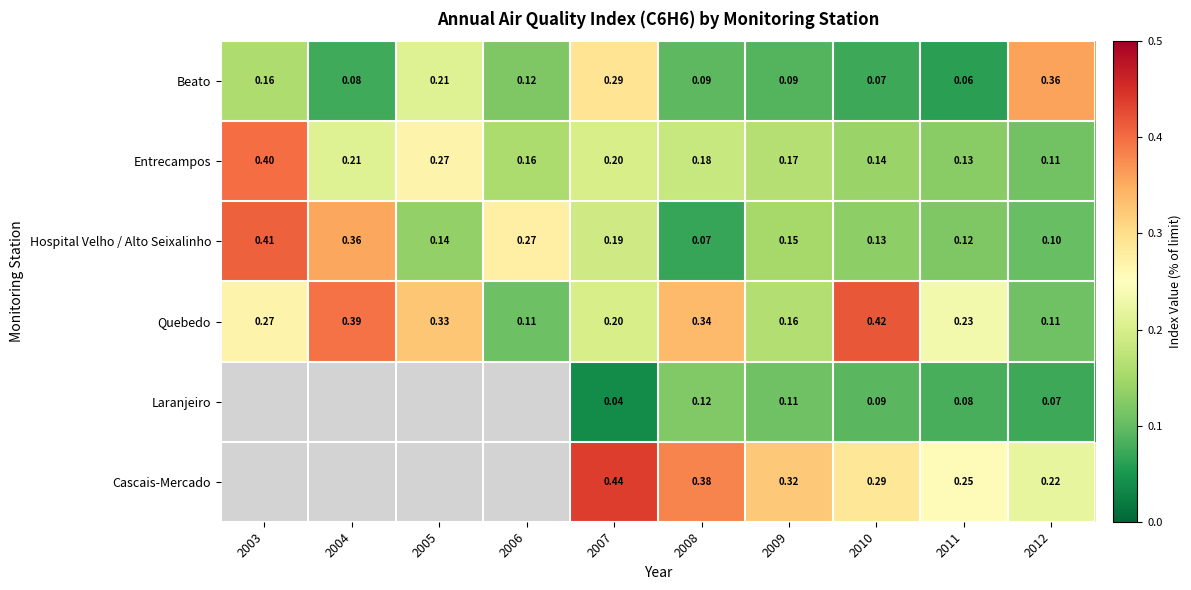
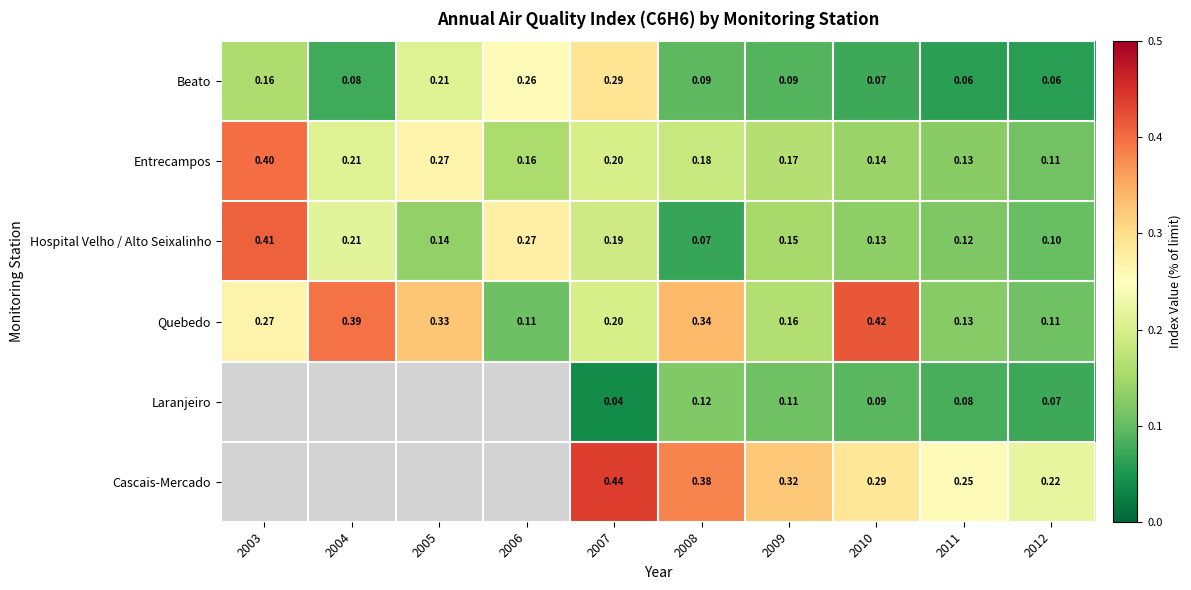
  {
    "Beato": {
      "2003": 0.16,
      "2004": 0.08,
      "2005": 0.21,
-     "2006": 0.12,
+     "2006": 0.26,
      "2007": 0.29,
      "2008": 0.09,
      "2009": 0.09,
      "2010": 0.07,
      "2011": 0.06,
-     "2012": 0.36
+     "2012": 0.06
    },
    "Entrecampos": {
      "2003": 0.40,
      "2004": 0.21,
      "2005": 0.27,
      "2006": 0.16,
      "2007": 0.20,
      "2008": 0.18,
      "2009": 0.17,
      "2010": 0.14,
      "2011": 0.13,
      "2012": 0.11
    },
    "Hospital Velho / Alto Seixalinho": {
      "2003": 0.41,
-     "2004": 0.36,
+     "2004": 0.21,
      "2005": 0.14,
      "2006": 0.27,
      "2007": 0.19,
      "2008": 0.07,
      "2009": 0.15,
      "2010": 0.13,
      "2011": 0.12,
      "2012": 0.10
    },
    "Quebedo": {
      "2003": 0.27,
      "2004": 0.39,
      "2005": 0.33,
      "2006": 0.11,
      "2007": 0.20,
      "2008": 0.34,
      "2009": 0.16,
      "2010": 0.42,
-     "2011": 0.23,
+     "2011": 0.13,
      "2012": 0.11
    },
    "Laranjeiro": {
      "2007": 0.04,
      "2008": 0.12,
      "2009": 0.11,
      "2010": 0.09,
      "2011": 0.08,
      "2012": 0.07
    },
    "Cascais-Mercado": {
      "2007": 0.44,
      "2008": 0.38,
      "2009": 0.32,
      "2010": 0.29,
      "2011": 0.25,
      "2012": 0.22
    }
  }
